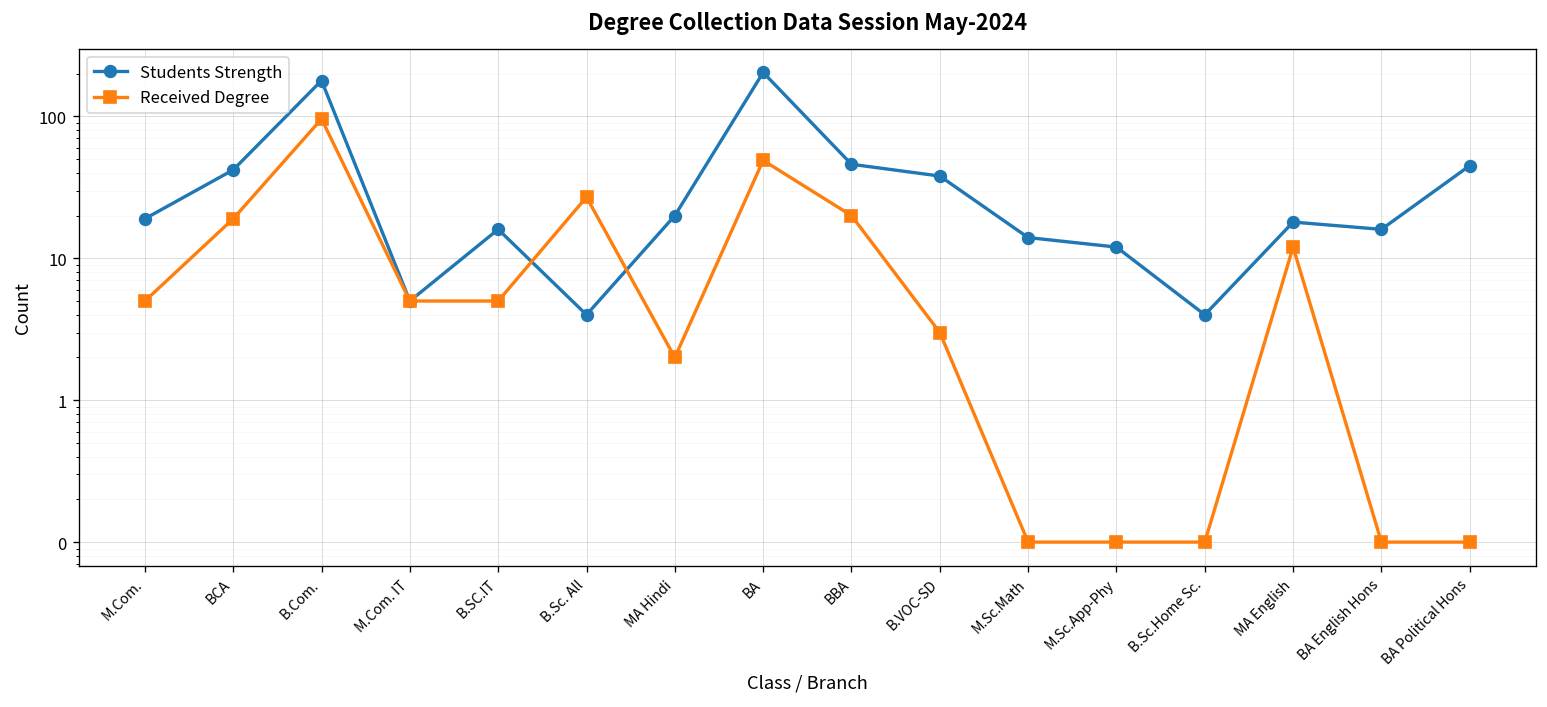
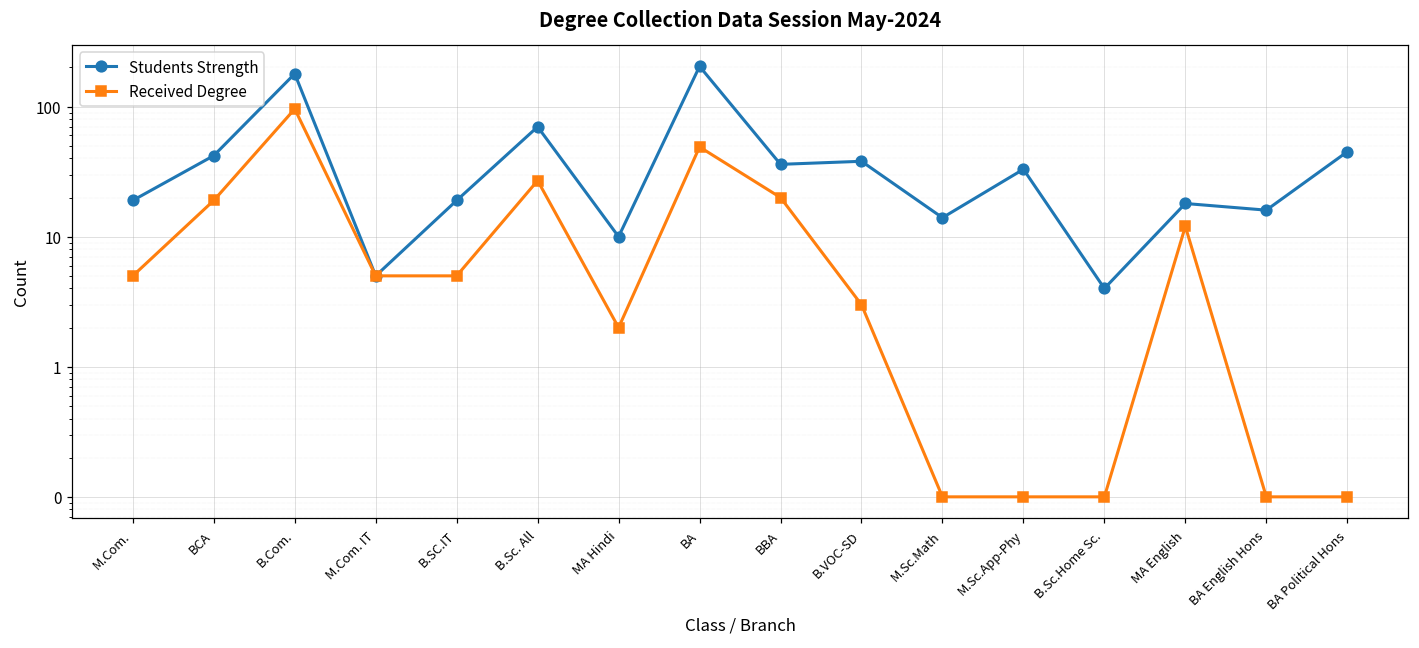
  {
    "Students Strength": {
      "M.Com.": 19,
      "BCA": 42,
      "B.Com.": 180,
-     "B.SC.IT": 16,
-     "B.Sc. All": 4,
-     "MA Hindi": 20,
+     "B.SC.IT": 19,
+     "B.Sc. All": 70,
+     "MA Hindi": 10,
      "BA": 200,
-     "BBA": 46,
+     "BBA": 36,
      "B.VOC-SD": 38,
      "M.Sc.Math": 14,
-     "M.Sc.App-Phy": 12,
+     "M.Sc.App-Phy": 33,
      "B.Sc.Home Sc.": 4,
      "MA English": 18,
      "BA English Hons": 16,
      "BA Political Hons": 45
    },
    "Received Degree": {
      "M.Com.": 5,
      "BCA": 19,
      "B.Com.": 100,
      "B.SC.IT": 5,
      "B.Sc. All": 27,
      "MA Hindi": 2,
      "BA": 49,
      "BBA": 20,
      "B.VOC-SD": 3,
      "M.Sc.Math": 0.10,
      "M.Sc.App-Phy": 0.10,
      "B.Sc.Home Sc.": 0.10,
      "MA English": 12,
      "BA English Hons": 0.10,
      "BA Political Hons": 0.10
    }
  }
